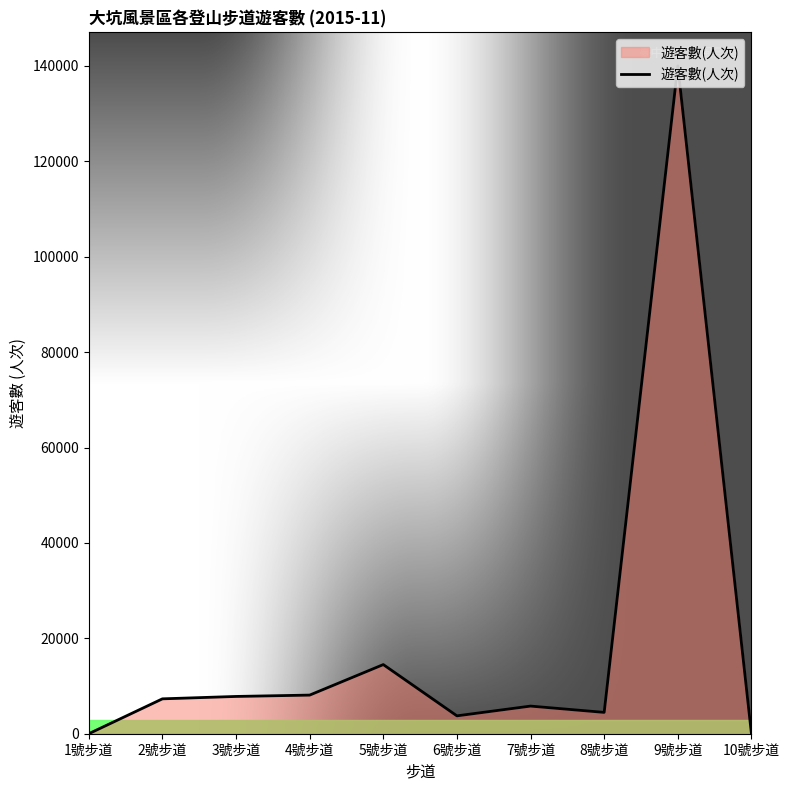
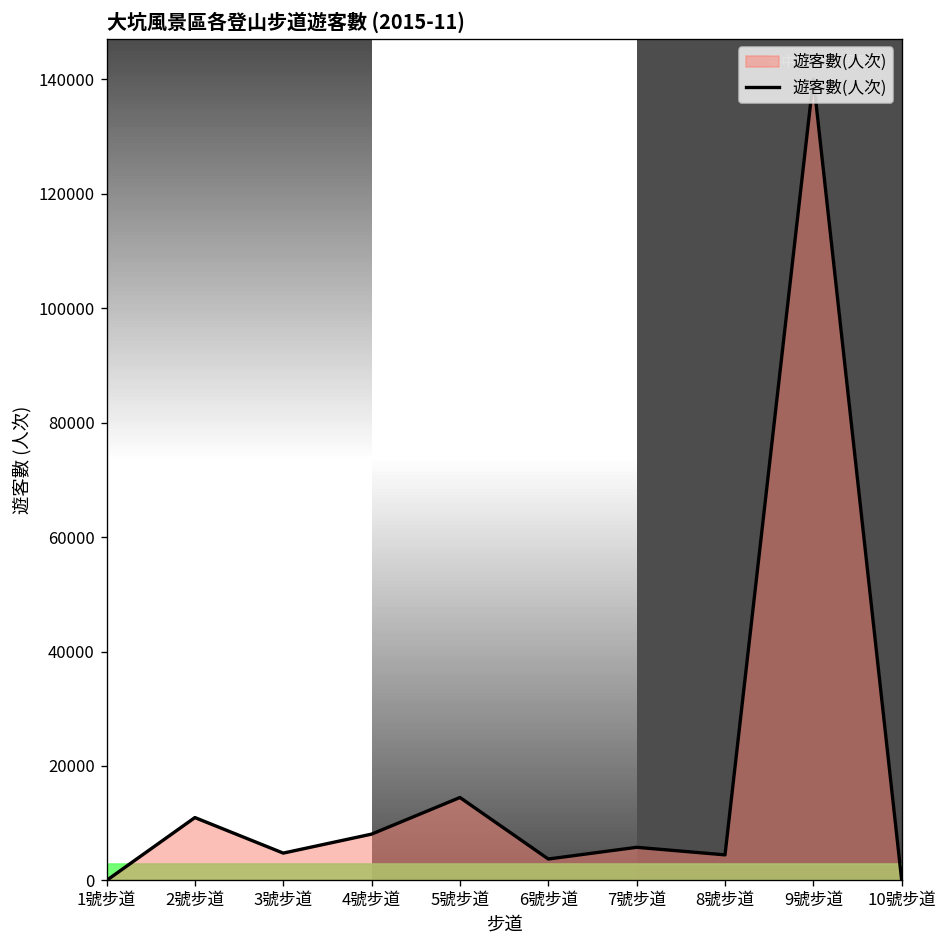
  {
-   "2號步道": 7000,
-   "3號步道": 8000,
+   "2號步道": 11000,
+   "3號步道": 5000,
    "4號步道": 8000,
    "5號步道": 14000,
    "6號步道": 4000,
    "7號步道": 6000,
    "8號步道": 4000
  }
